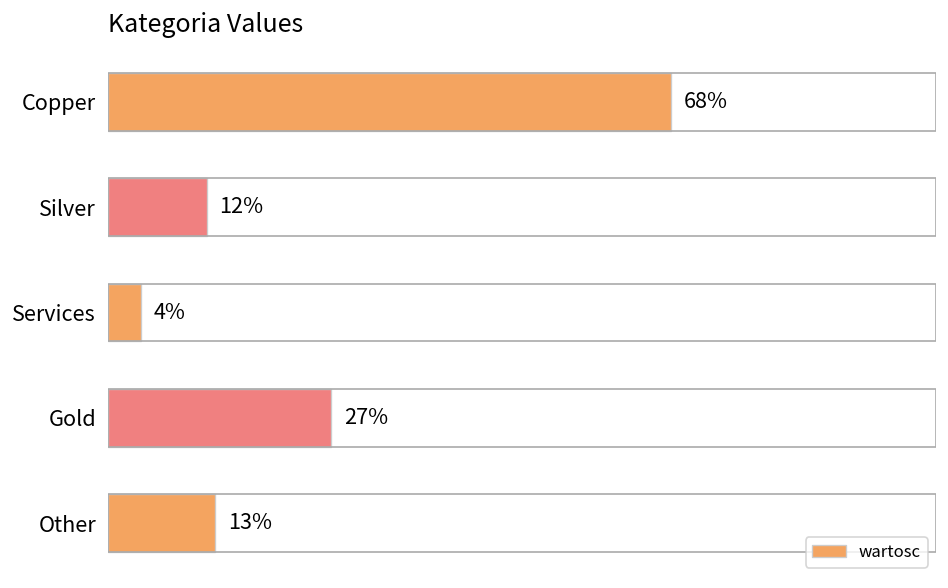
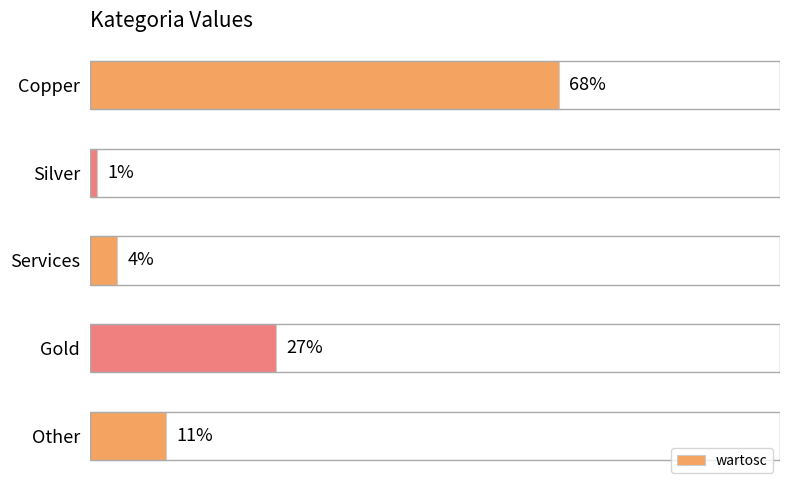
  {
    "Copper": "68%",
-   "Silver": "12%",
+   "Silver": "1%",
    "Services": "4%",
    "Gold": "27%",
-   "Other": "13%"
+   "Other": "11%"
  }
